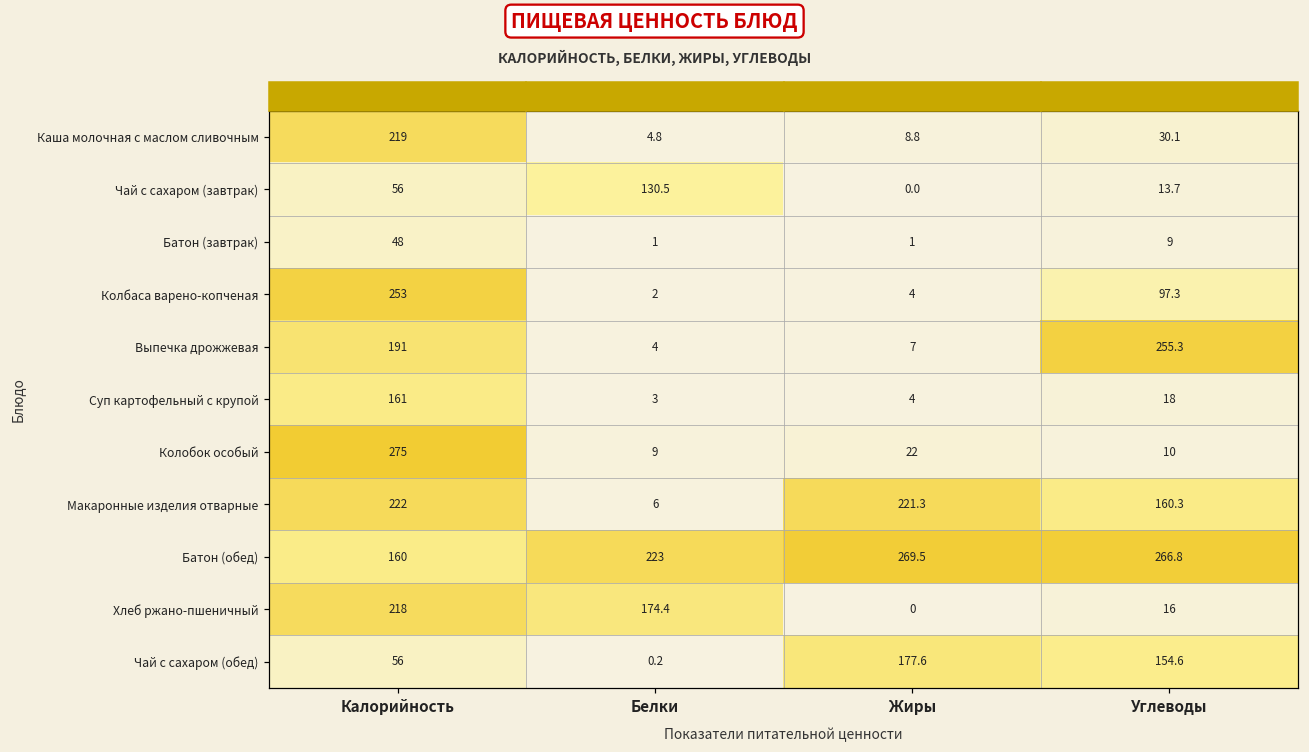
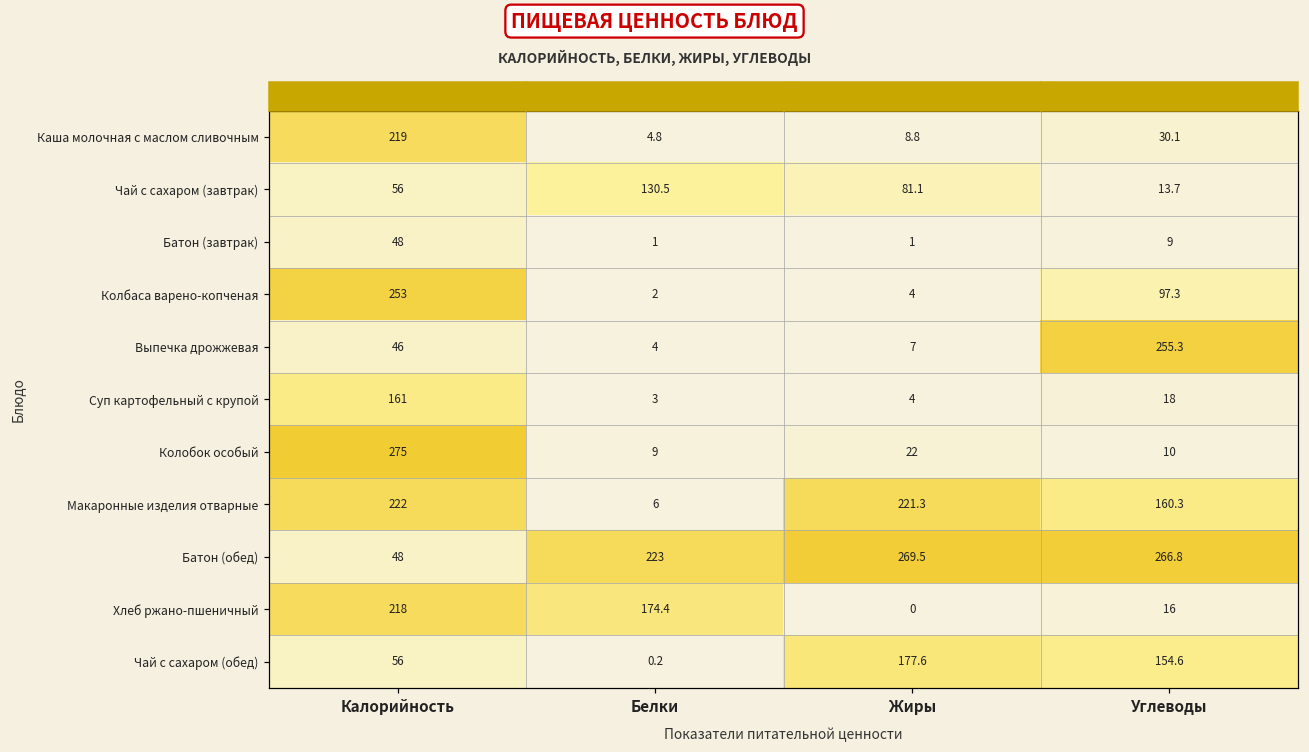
  {
    "Каша молочная с маслом сливочным": {
      "Калорийность": 219,
      "Белки": 4.8,
      "Жиры": 8.8,
      "Углеводы": 30.1
    },
    "Чай с сахаром (завтрак)": {
      "Калорийность": 56,
      "Белки": 130.5,
-     "Жиры": 0.0,
+     "Жиры": 81.1,
      "Углеводы": 13.7
    },
    "Батон (завтрак)": {
      "Калорийность": 48,
      "Белки": 1,
      "Жиры": 1,
      "Углеводы": 9
    },
    "Колбаса варено-копченая": {
      "Калорийность": 253,
      "Белки": 2,
      "Жиры": 4,
      "Углеводы": 97.3
    },
    "Выпечка дрожжевая": {
-     "Калорийность": 191,
+     "Калорийность": 46,
      "Белки": 4,
      "Жиры": 7,
      "Углеводы": 255.3
    },
    "Суп картофельный с крупой": {
      "Калорийность": 161,
      "Белки": 3,
      "Жиры": 4,
      "Углеводы": 18
    },
    "Колобок особый": {
      "Калорийность": 275,
      "Белки": 9,
      "Жиры": 22,
      "Углеводы": 10
    },
    "Макаронные изделия отварные": {
      "Калорийность": 222,
      "Белки": 6,
      "Жиры": 221.3,
      "Углеводы": 160.3
    },
    "Батон (обед)": {
-     "Калорийность": 160,
+     "Калорийность": 48,
      "Белки": 223,
      "Жиры": 269.5,
      "Углеводы": 266.8
    },
    "Хлеб ржано-пшеничный": {
      "Калорийность": 218,
      "Белки": 174.4,
      "Жиры": 0,
      "Углеводы": 16
    },
    "Чай с сахаром (обед)": {
      "Калорийность": 56,
      "Белки": 0.2,
      "Жиры": 177.6,
      "Углеводы": 154.6
    }
  }
